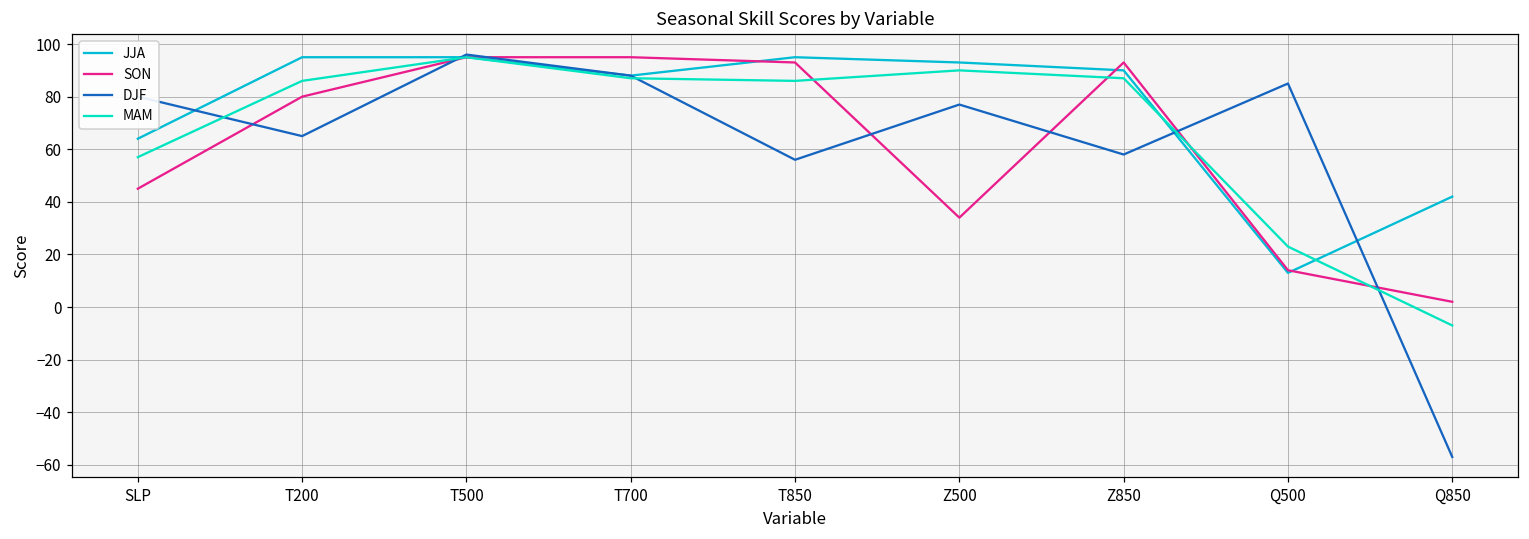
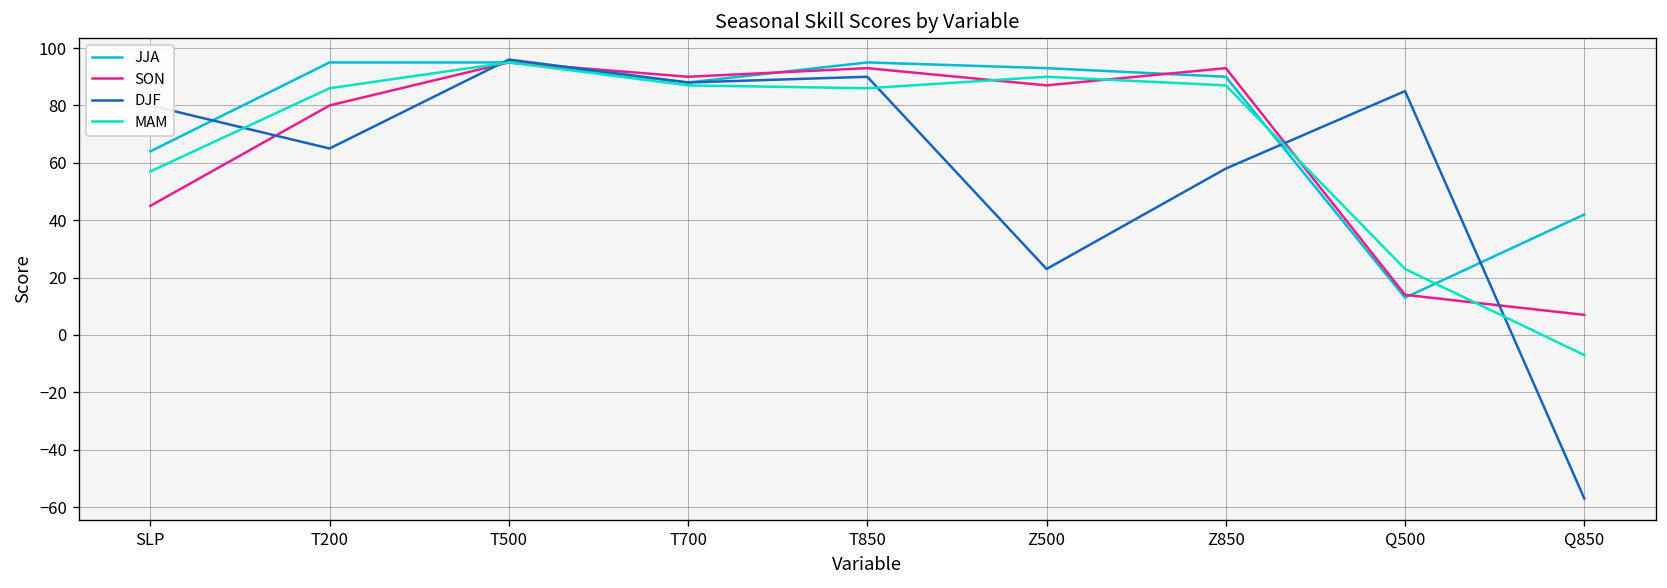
  {
    "SON": {
      "SLP": 45,
      "T200": 80,
-     "T700": 95,
+     "T700": 90,
      "T850": 93,
-     "Z500": 34,
+     "Z500": 87,
      "Z850": 93,
-     "Q850": 2
+     "Q850": 7
    },
    "DJF": {
      "T200": 65,
-     "T850": 56,
-     "Z500": 77,
+     "T850": 90,
+     "Z500": 23,
      "Z850": 58,
      "Q500": 85,
      "Q850": -57
    }
  }
